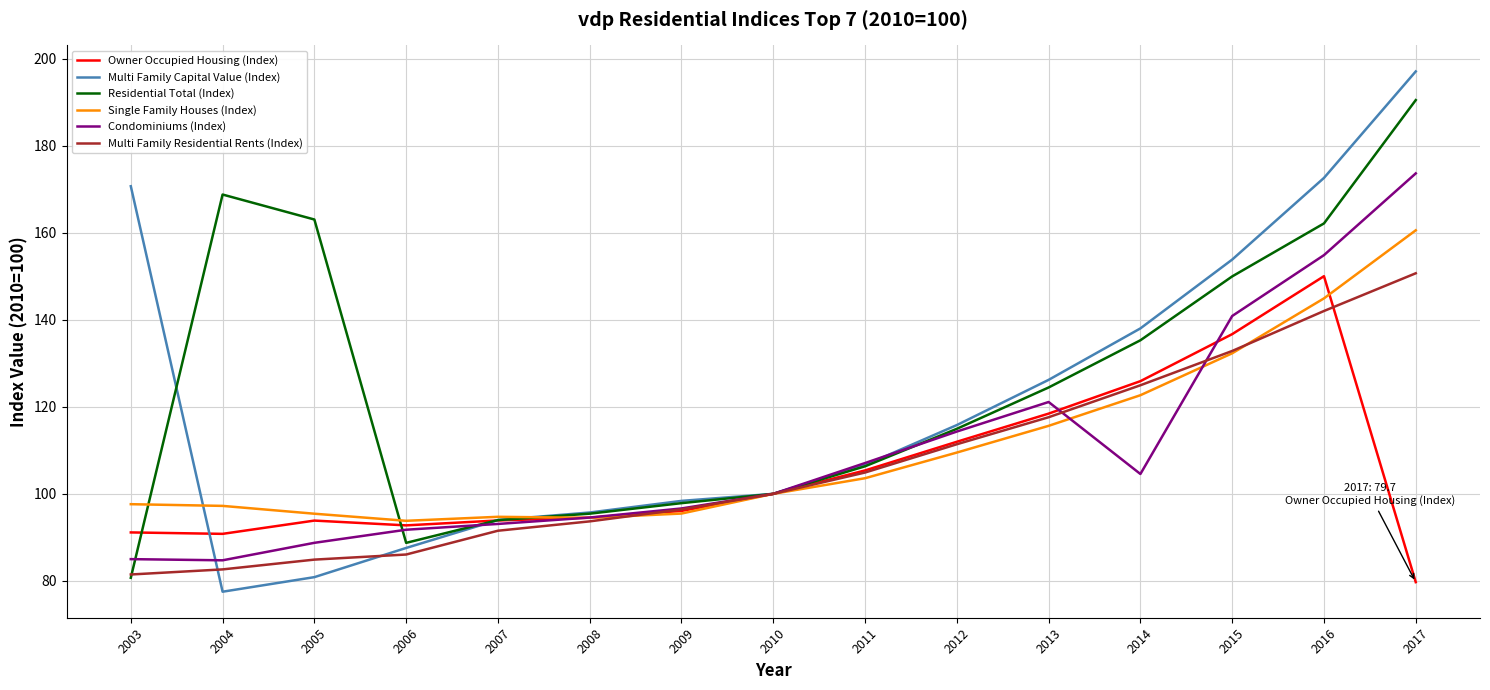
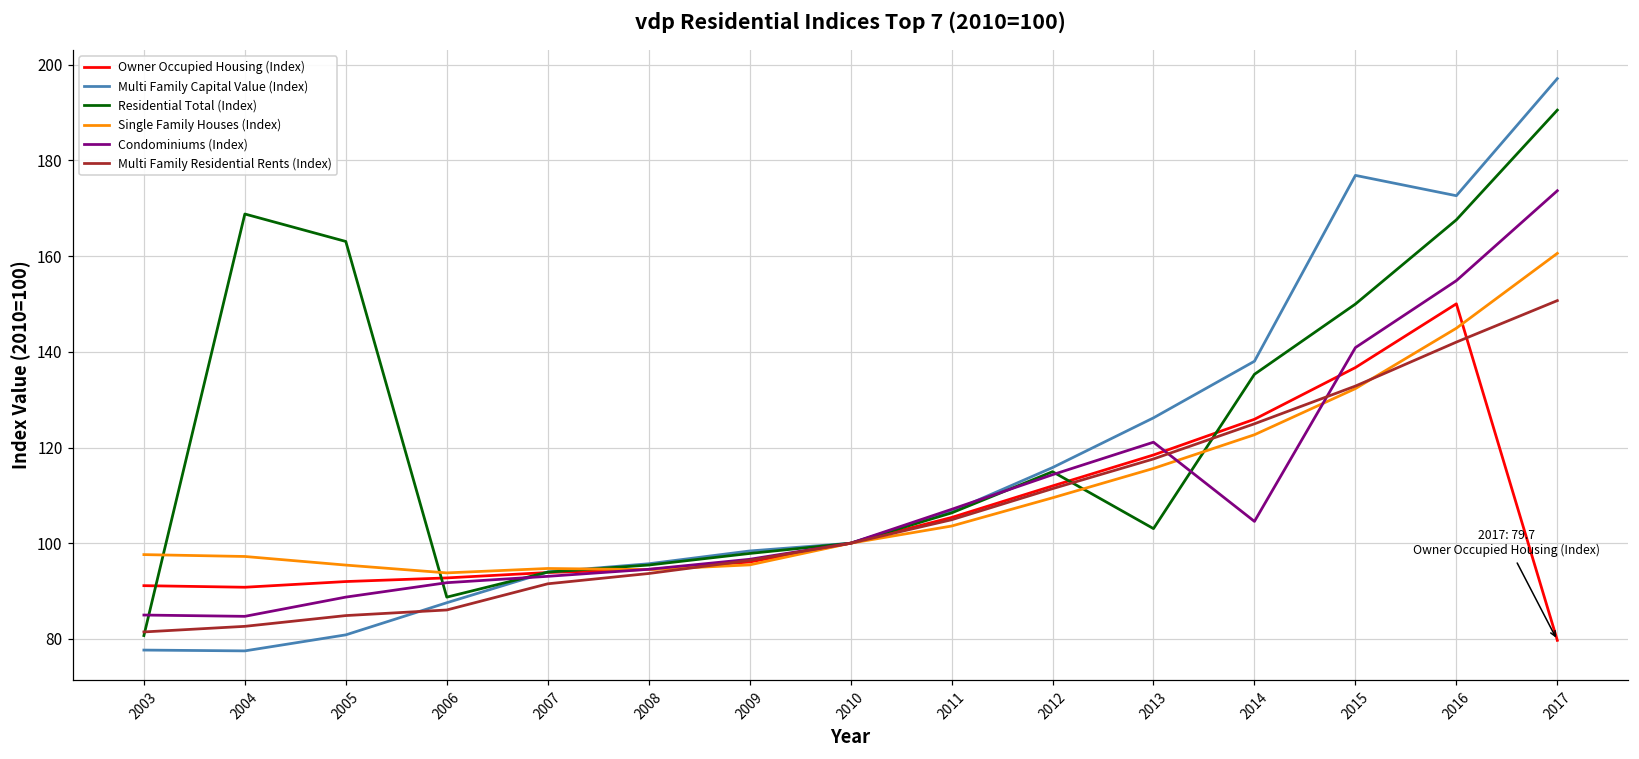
  {
    "Owner Occupied Housing (Index)": {
      "2003": 91,
      "2004": 91,
-     "2005": 94,
+     "2005": 92,
      "2006": 93,
      "2013": 118,
      "2014": 126,
      "2015": 137,
      "2016": 150
    },
    "Multi Family Capital Value (Index)": {
-     "2003": 171,
+     "2003": 78,
      "2004": 78,
      "2005": 81,
      "2006": 88,
      "2012": 116,
      "2013": 126,
      "2014": 138,
-     "2015": 154,
+     "2015": 177,
      "2016": 173,
      "2017": 197
    },
    "Residential Total (Index)": {
      "2003": 81,
      "2004": 169,
      "2005": 163,
      "2006": 89,
      "2012": 115,
-     "2013": 124,
+     "2013": 103,
      "2014": 135,
      "2015": 150,
-     "2016": 162,
+     "2016": 168,
      "2017": 191
    },
    "Single Family Houses (Index)": {
      "2003": 98,
      "2004": 97,
      "2005": 95,
      "2006": 94,
      "2007": 95,
      "2009": 95,
      "2011": 104,
      "2012": 109,
      "2013": 116,
      "2014": 123,
      "2016": 145,
      "2017": 161
    },
    "Condominiums (Index)": {
      "2003": 85,
      "2004": 85,
      "2005": 89,
      "2006": 92,
      "2007": 93,
      "2012": 114,
      "2013": 121,
      "2014": 105,
      "2015": 141,
      "2016": 155,
      "2017": 174
    },
    "Multi Family Residential Rents (Index)": {
      "2003": 81,
      "2004": 83,
      "2005": 85,
      "2006": 86,
      "2007": 92,
      "2008": 94,
      "2013": 118,
      "2014": 125,
      "2016": 142,
      "2017": 151
    }
  }
